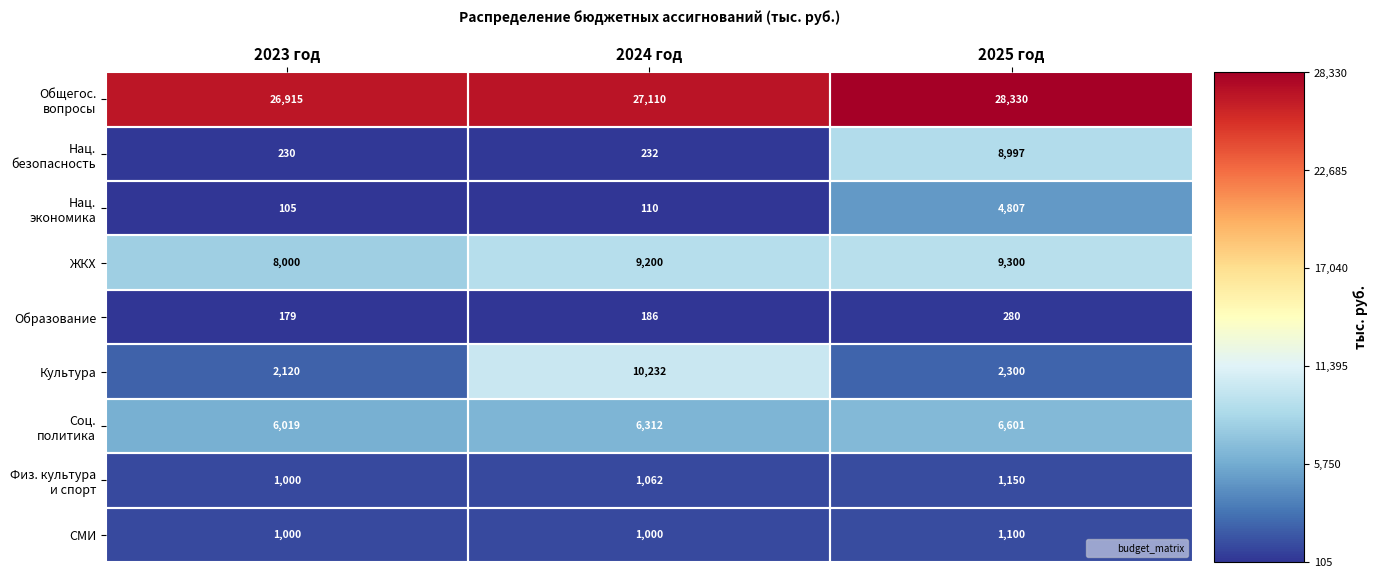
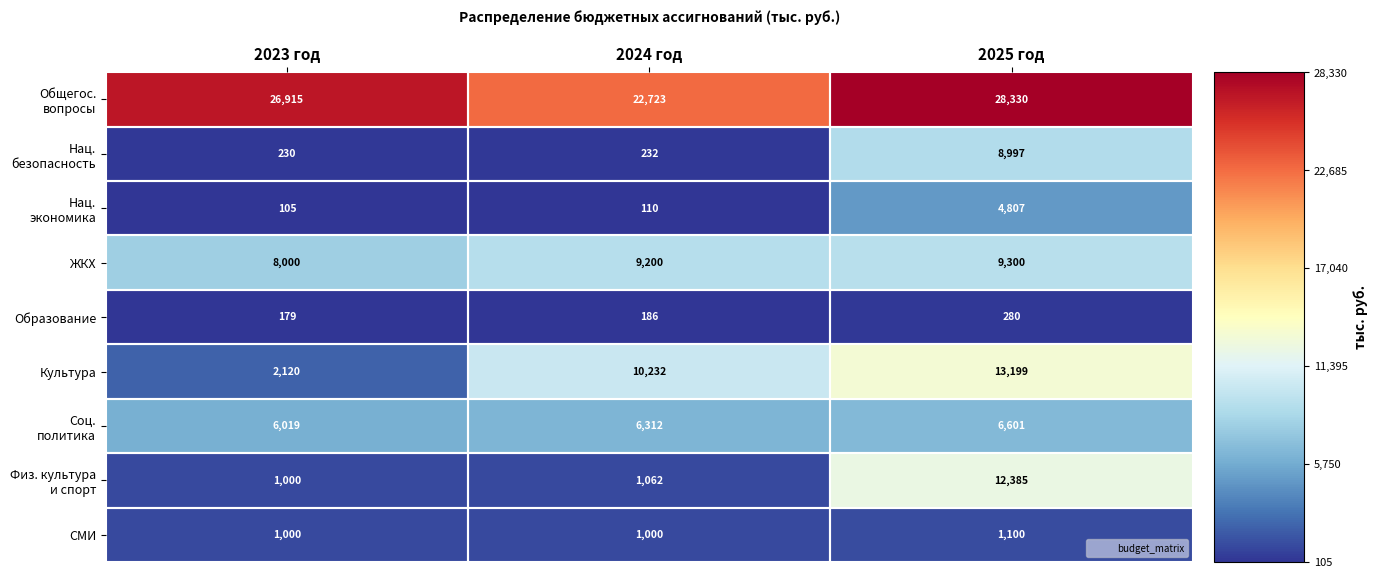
  {
    "Общегос. вопросы": {
      "2023 год": "26,915",
-     "2024 год": "27,110",
+     "2024 год": "22,723",
      "2025 год": "28,330"
    },
    "Нац. безопасность": {
      "2023 год": "230",
      "2024 год": "232",
      "2025 год": "8,997"
    },
    "Нац. экономика": {
      "2023 год": "105",
      "2024 год": "110",
      "2025 год": "4,807"
    },
    "ЖКХ": {
      "2023 год": "8,000",
      "2024 год": "9,200",
      "2025 год": "9,300"
    },
    "Образование": {
      "2023 год": "179",
      "2024 год": "186",
      "2025 год": "280"
    },
    "Культура": {
      "2023 год": "2,120",
      "2024 год": "10,232",
-     "2025 год": "2,300"
+     "2025 год": "13,199"
    },
    "Соц. политика": {
      "2023 год": "6,019",
      "2024 год": "6,312",
      "2025 год": "6,601"
    },
    "Физ. культура и спорт": {
      "2023 год": "1,000",
      "2024 год": "1,062",
-     "2025 год": "1,150"
+     "2025 год": "12,385"
    },
    "СМИ": {
      "2023 год": "1,000",
      "2024 год": "1,000",
      "2025 год": "1,100"
    }
  }
